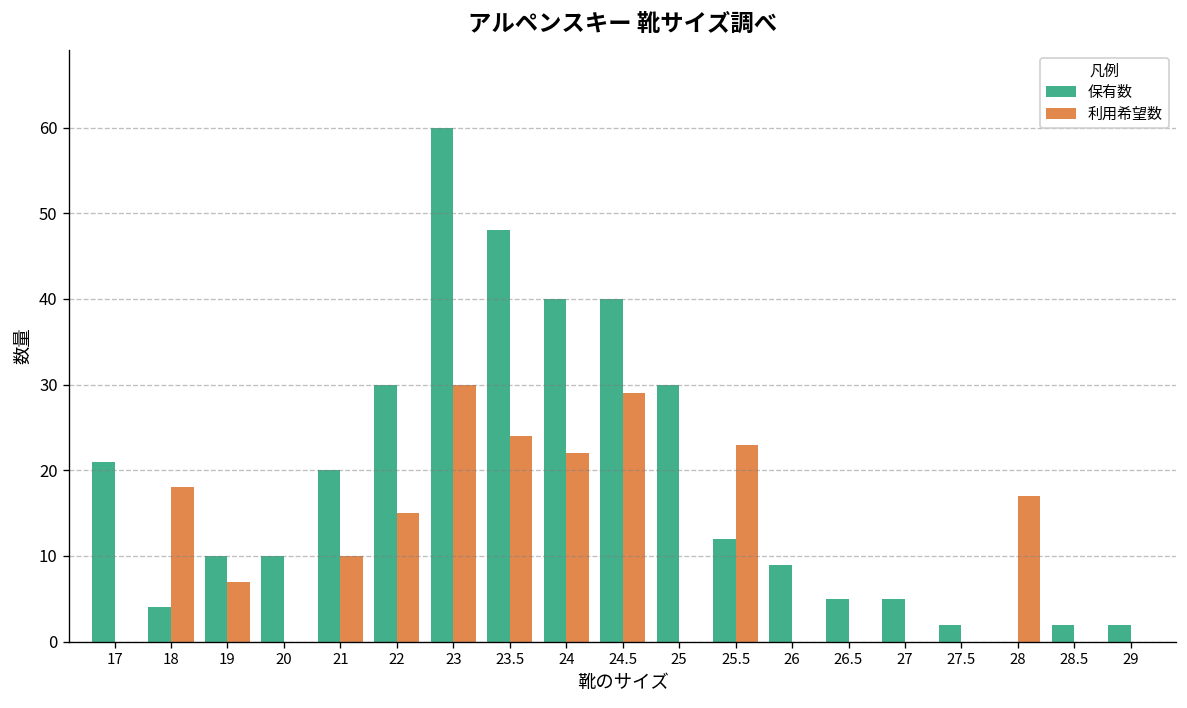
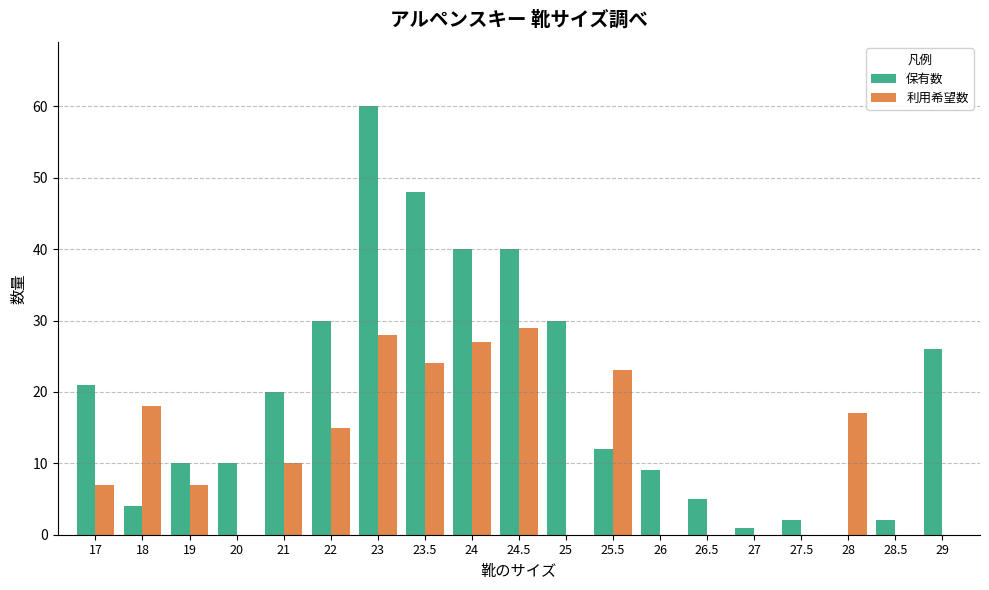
  {
    "保有数": {
      "17": 21,
      "18": 4,
      "19": 10,
      "20": 10,
      "21": 20,
      "22": 30,
      "23": 60,
      "23.5": 48,
      "24": 40,
      "24.5": 40,
      "25": 30,
      "25.5": 12,
      "26": 9,
      "26.5": 5,
-     "27": 5,
+     "27": 1,
      "27.5": 2,
      "28": 0,
      "28.5": 2,
-     "29": 2
+     "29": 26
    },
    "利用希望数": {
-     "17": 0,
+     "17": 7,
      "18": 18,
      "19": 7,
      "20": 0,
      "21": 10,
      "22": 15,
-     "23": 30,
+     "23": 28,
      "23.5": 24,
-     "24": 22,
+     "24": 27,
      "24.5": 29,
      "25": 0,
      "25.5": 23,
      "26": 0,
      "26.5": 0,
      "27": 0,
      "27.5": 0,
      "28": 17,
      "28.5": 0,
      "29": 0
    }
  }
